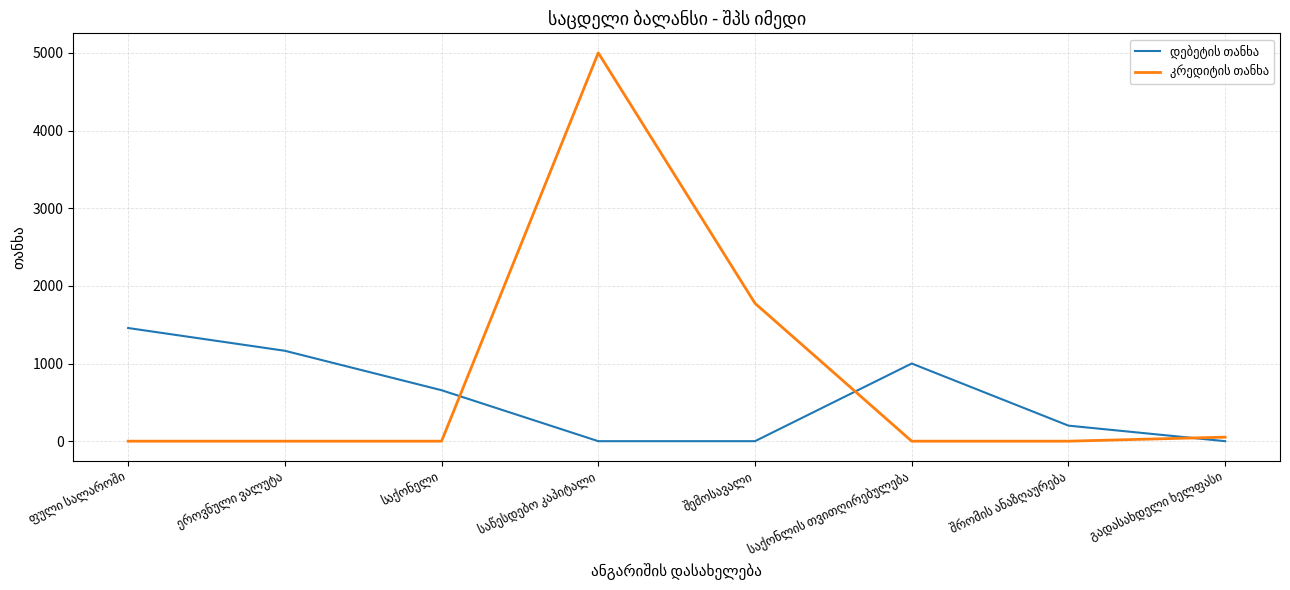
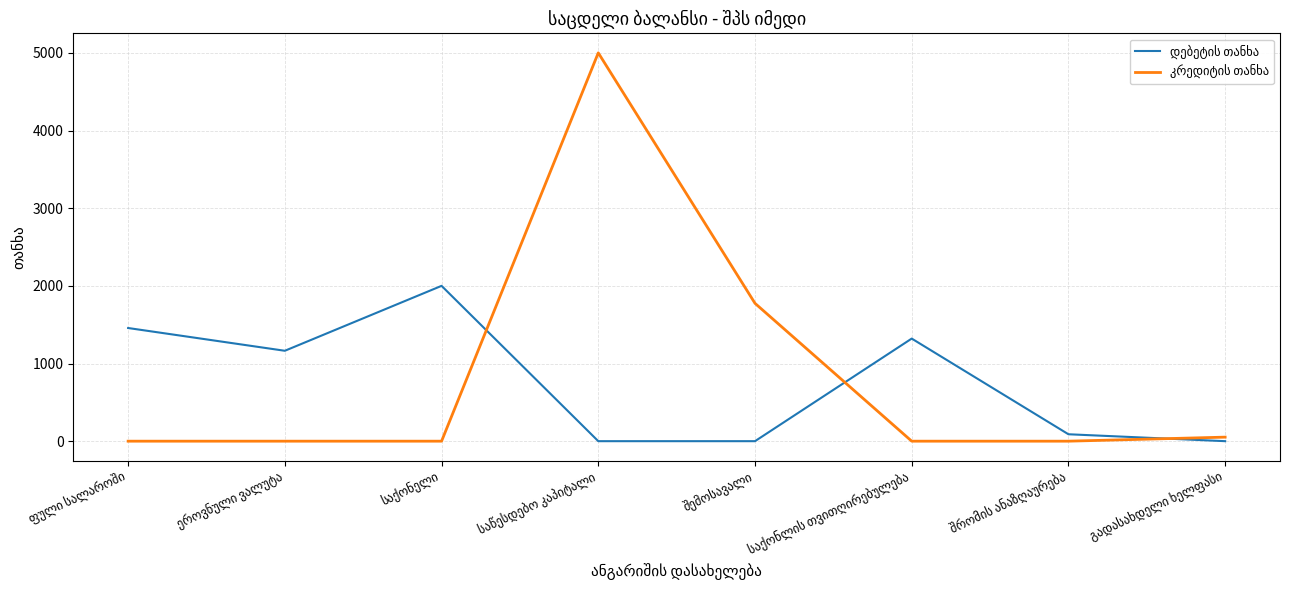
  {
    "დებეტის თანხა": {
      "ფული სალაროში": 1500,
      "ეროვნული ვალუტა": 1200,
-     "საქონელი": 700,
+     "საქონელი": 2000,
      "საწესდებო კაპიტალი": 0,
      "შემოსავალი": 0,
-     "საქონლის თვითღირებულება": 1000,
-     "შრომის ანაზღაურება": 200,
+     "საქონლის თვითღირებულება": 1300,
+     "შრომის ანაზღაურება": 100,
      "გადასახდელი ხელფასი": 0
    },
    "კრედიტის თანხა": {
      "ფული სალაროში": 0,
      "ეროვნული ვალუტა": 0,
      "საქონელი": 0,
      "საწესდებო კაპიტალი": 5000,
      "შემოსავალი": 1800,
      "საქონლის თვითღირებულება": 0,
      "შრომის ანაზღაურება": 0,
      "გადასახდელი ხელფასი": 100
    }
  }
